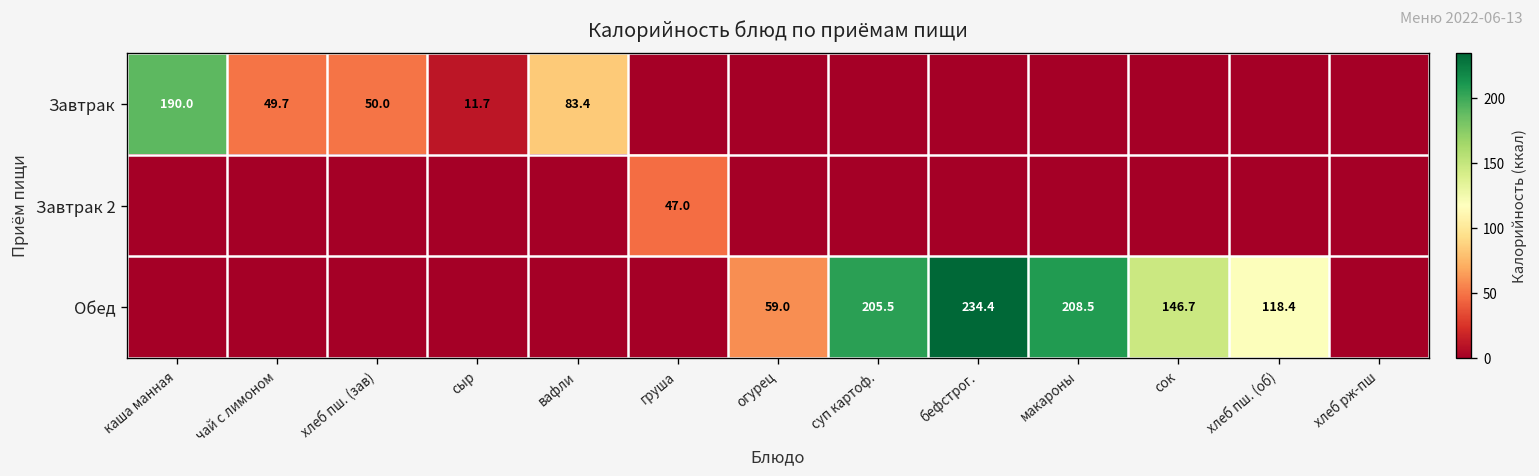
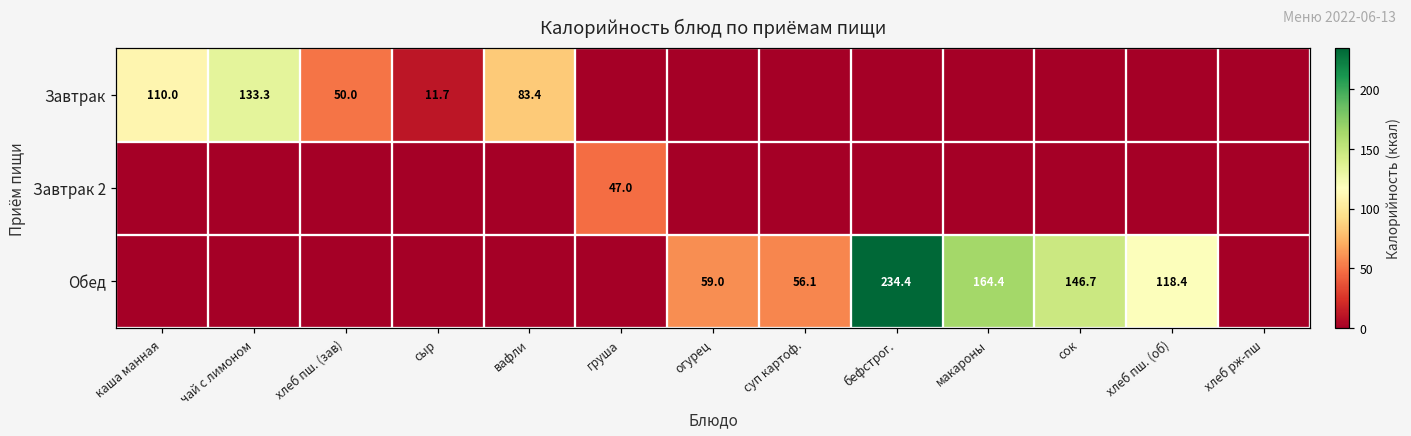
  {
    "Завтрак": {
-     "каша манная": 190.0,
-     "чай с лимоном": 49.7,
+     "каша манная": 110.0,
+     "чай с лимоном": 133.3,
      "хлеб пш. (зав)": 50.0,
      "сыр": 11.7,
      "вафли": 83.4
    },
    "Завтрак 2": {
      "груша": 47.0
    },
    "Обед": {
      "огурец": 59.0,
-     "суп картоф.": 205.5,
+     "суп картоф.": 56.1,
      "бефстрог.": 234.4,
-     "макароны": 208.5,
+     "макароны": 164.4,
      "сок": 146.7,
      "хлеб пш. (об)": 118.4
    }
  }
